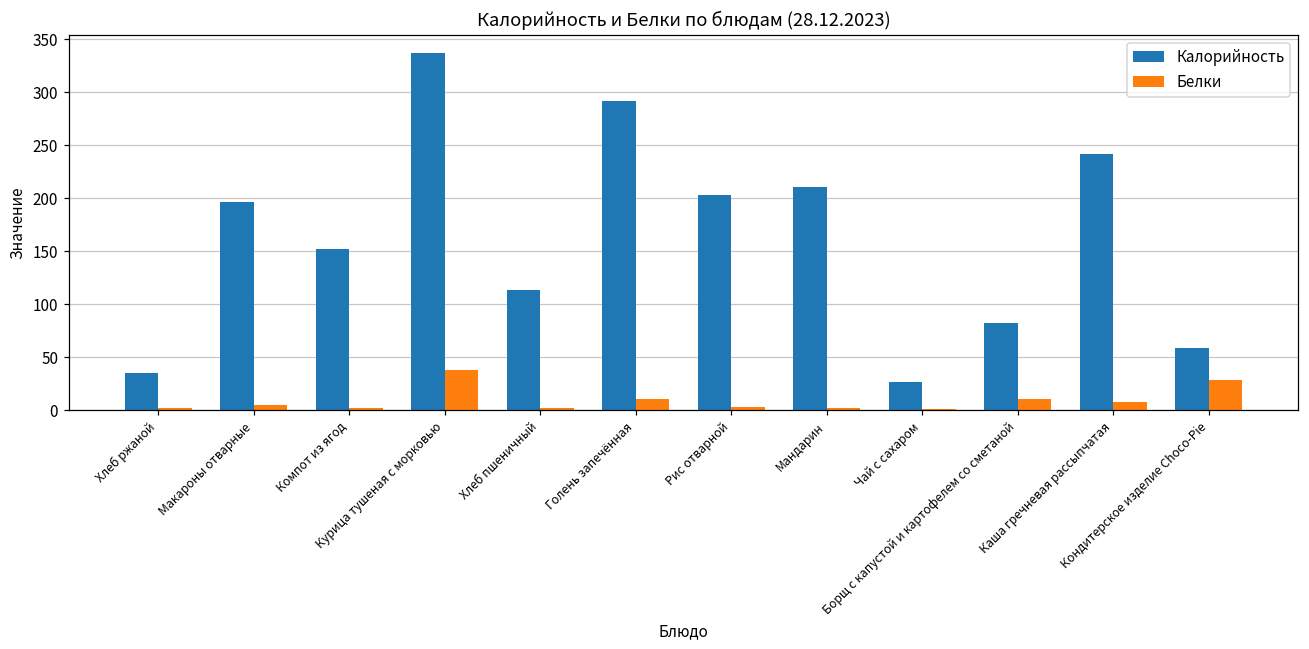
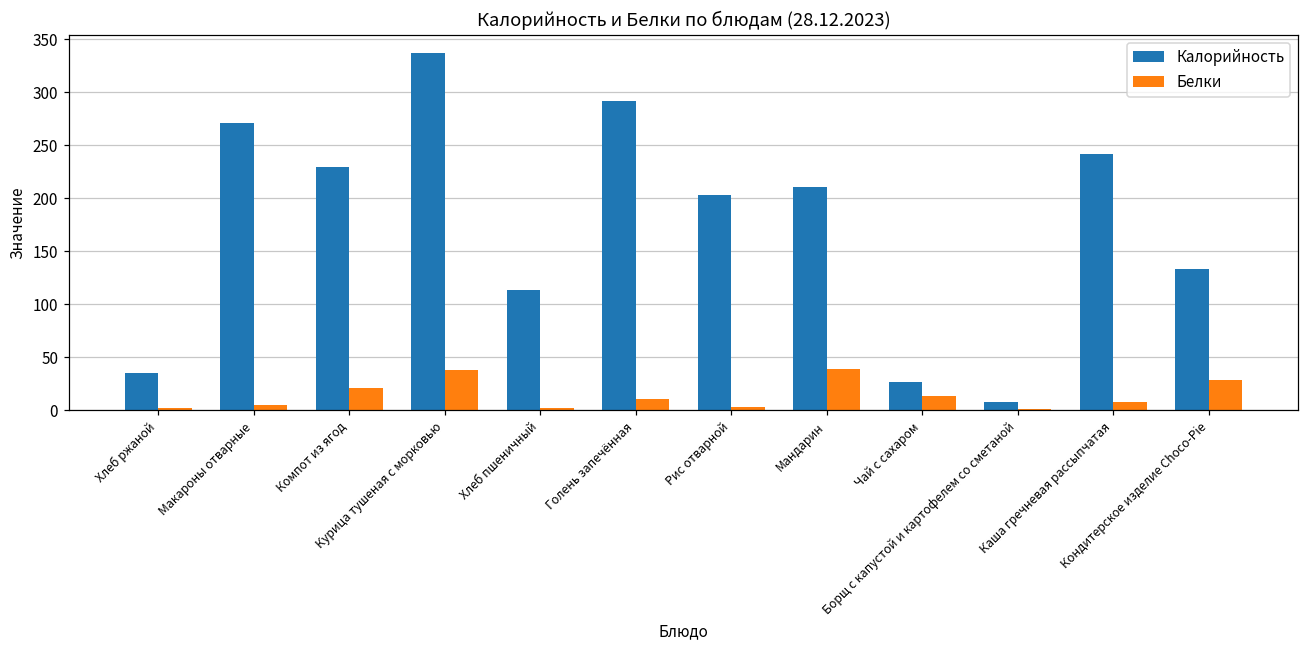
  {
    "Калорийность": {
      "Хлеб ржаной": 40,
-     "Макароны отварные": 200,
-     "Компот из ягод": 150,
+     "Макароны отварные": 270,
+     "Компот из ягод": 230,
      "Курица тушеная с морковью": 340,
      "Хлеб пшеничный": 110,
      "Голень запечённая": 290,
      "Рис отварной": 200,
      "Мандарин": 210,
      "Чай с сахаром": 30,
-     "Борщ с капустой и картофелем со сметаной": 80,
+     "Борщ с капустой и картофелем со сметаной": 10,
      "Каша гречневая рассыпчатая": 240,
-     "Кондитерское изделие Choco-Pie": 60
+     "Кондитерское изделие Choco-Pie": 130
    },
    "Белки": {
      "Макароны отварные": 10,
-     "Компот из ягод": 0,
+     "Компот из ягод": 20,
      "Курица тушеная с морковью": 40,
      "Голень запечённая": 10,
      "Рис отварной": 0,
-     "Мандарин": 0,
-     "Чай с сахаром": 0,
-     "Борщ с капустой и картофелем со сметаной": 10,
+     "Мандарин": 40,
+     "Чай с сахаром": 10,
+     "Борщ с капустой и картофелем со сметаной": 0,
      "Каша гречневая рассыпчатая": 10,
      "Кондитерское изделие Choco-Pie": 30
    }
  }
